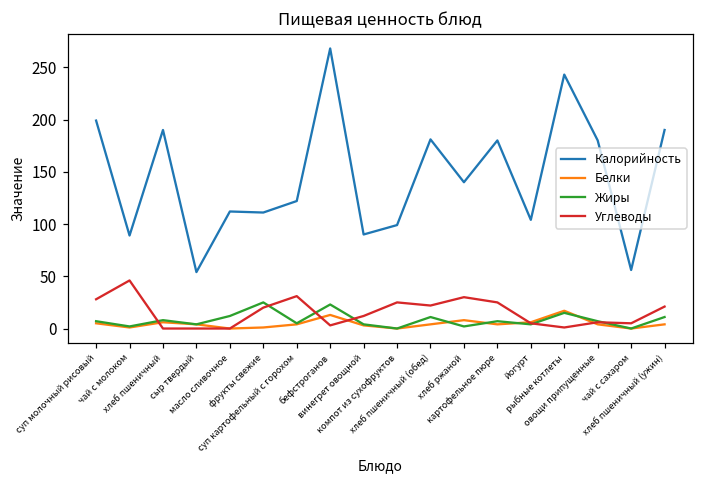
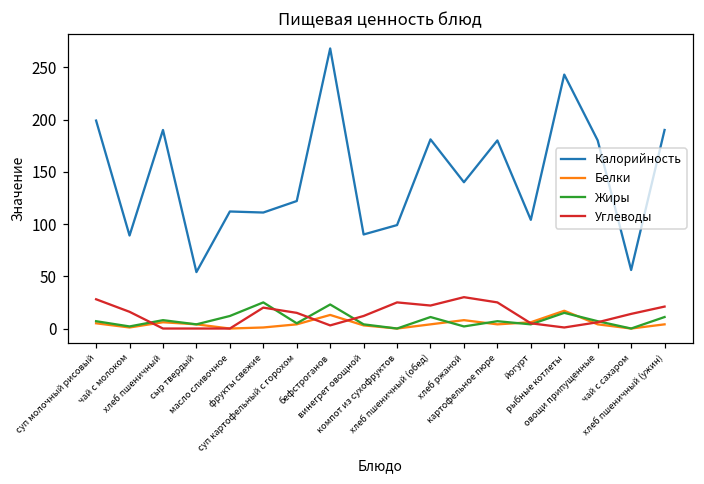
  {
    "Калорийность": {
      "суп молочный рисовый": 200,
      "чай с молоком": 90,
      "хлеб пшеничный": 190,
      "сыр твердый": 50,
      "масло сливочное": 110,
      "фрукты свежие": 110,
      "суп картофельный с горохом": 120,
      "бефстроганов": 270,
      "винегрет овощной": 90,
      "компот из сухофруктов": 100,
      "хлеб пшеничный (обед)": 180,
      "хлеб ржаной": 140,
      "картофельное пюре": 180,
      "йогурт": 100,
      "рыбные котлеты": 240,
      "овощи припущенные": 180,
      "чай с сахаром": 60,
      "хлеб пшеничный (ужин)": 190
    },
    "Белки": {
      "фрукты свежие": 0,
      "бефстроганов": 10,
      "хлеб пшеничный (обед)": 0,
      "хлеб ржаной": 10,
      "картофельное пюре": 0,
      "хлеб пшеничный (ужин)": 0
    },
    "Жиры": {
      "масло сливочное": 10,
      "фрукты свежие": 30,
      "бефстроганов": 20,
      "хлеб пшеничный (обед)": 10,
      "хлеб ржаной": 0,
      "картофельное пюре": 10,
      "хлеб пшеничный (ужин)": 10
    },
    "Углеводы": {
      "суп молочный рисовый": 30,
-     "чай с молоком": 50,
+     "чай с молоком": 20,
      "хлеб пшеничный": 0,
      "сыр твердый": 0,
      "фрукты свежие": 20,
-     "суп картофельный с горохом": 30,
+     "суп картофельный с горохом": 20,
      "бефстроганов": 0,
      "винегрет овощной": 10,
      "компот из сухофруктов": 30,
      "хлеб пшеничный (обед)": 20,
      "хлеб ржаной": 30,
      "картофельное пюре": 30,
      "рыбные котлеты": 0,
-     "чай с сахаром": 5,
+     "чай с сахаром": 14,
      "хлеб пшеничный (ужин)": 20
    }
  }
